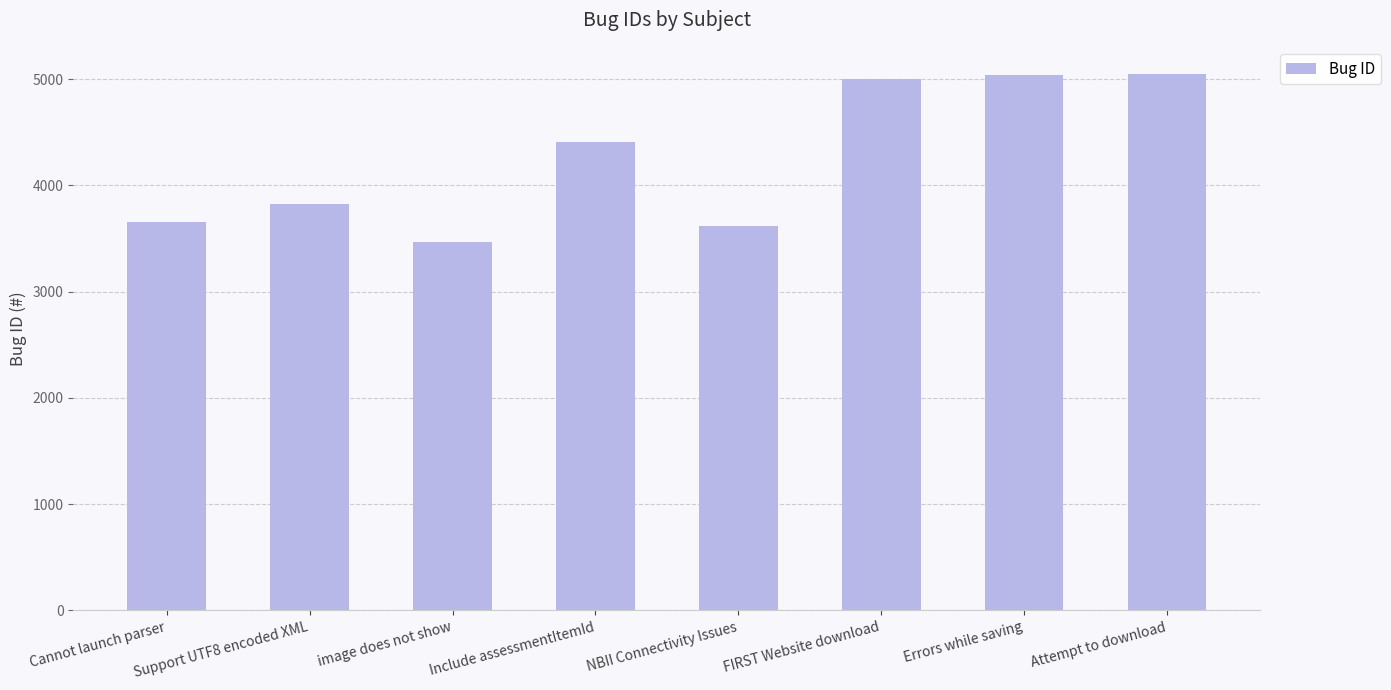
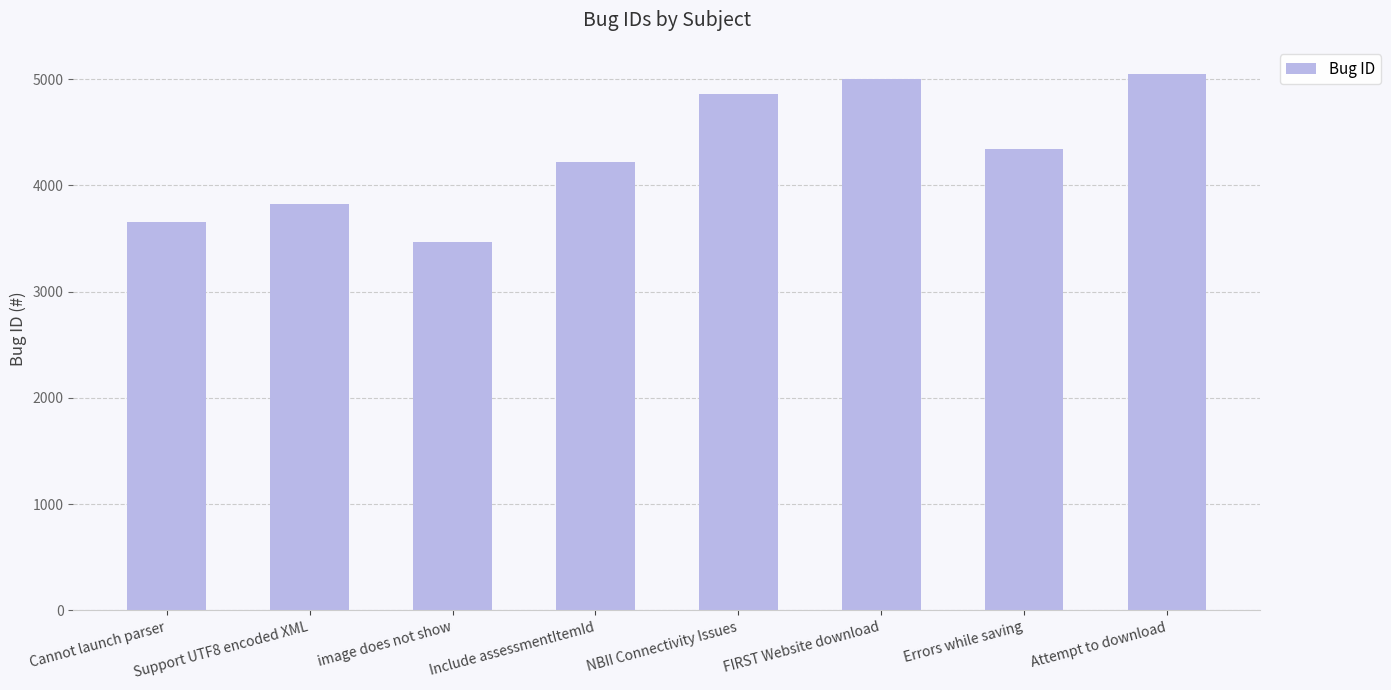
  {
    "Cannot launch parser": 3660,
    "Support UTF8 encoded XML": 3830,
    "image does not show": 3470,
-   "Include assessmentItemId": 4410,
-   "NBII Connectivity Issues": 3620,
+   "Include assessmentItemId": 4220,
+   "NBII Connectivity Issues": 4860,
    "FIRST Website download": 5000,
-   "Errors while saving": 5040,
+   "Errors while saving": 4350,
    "Attempt to download": 5050
  }
